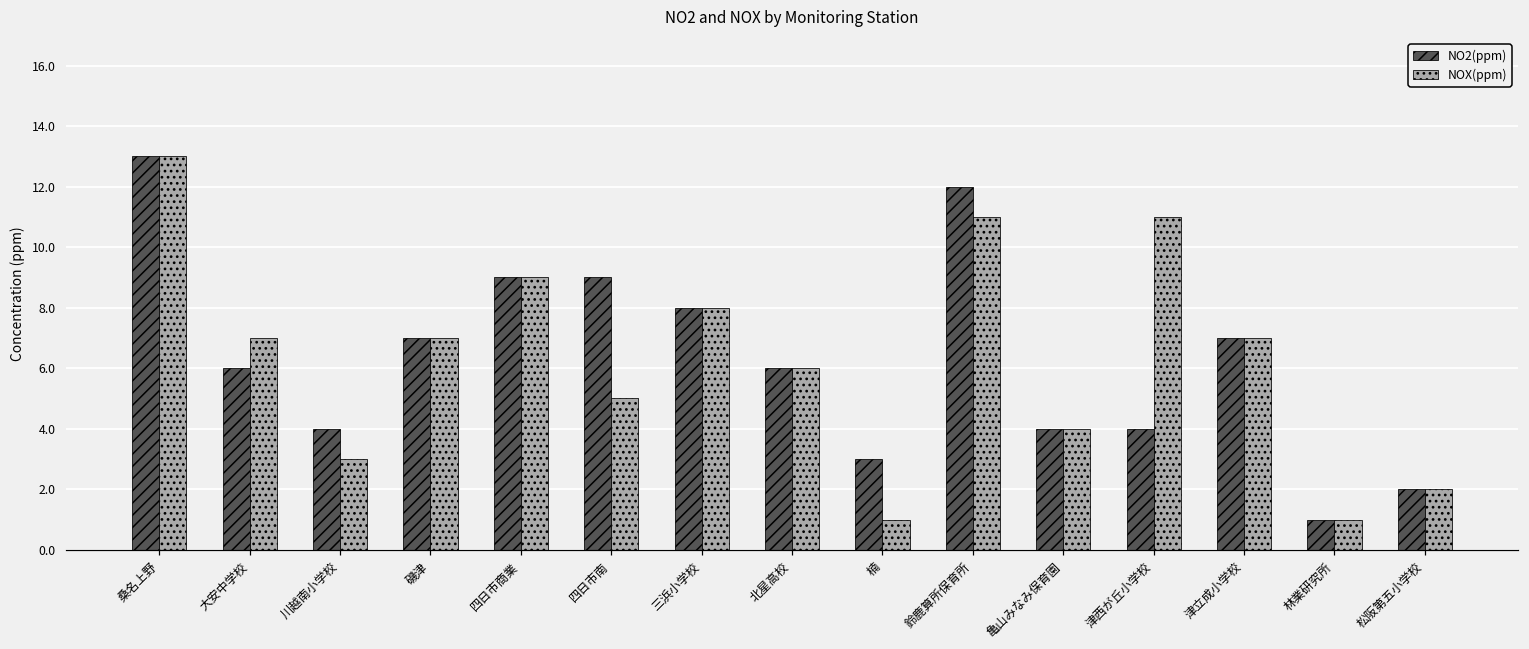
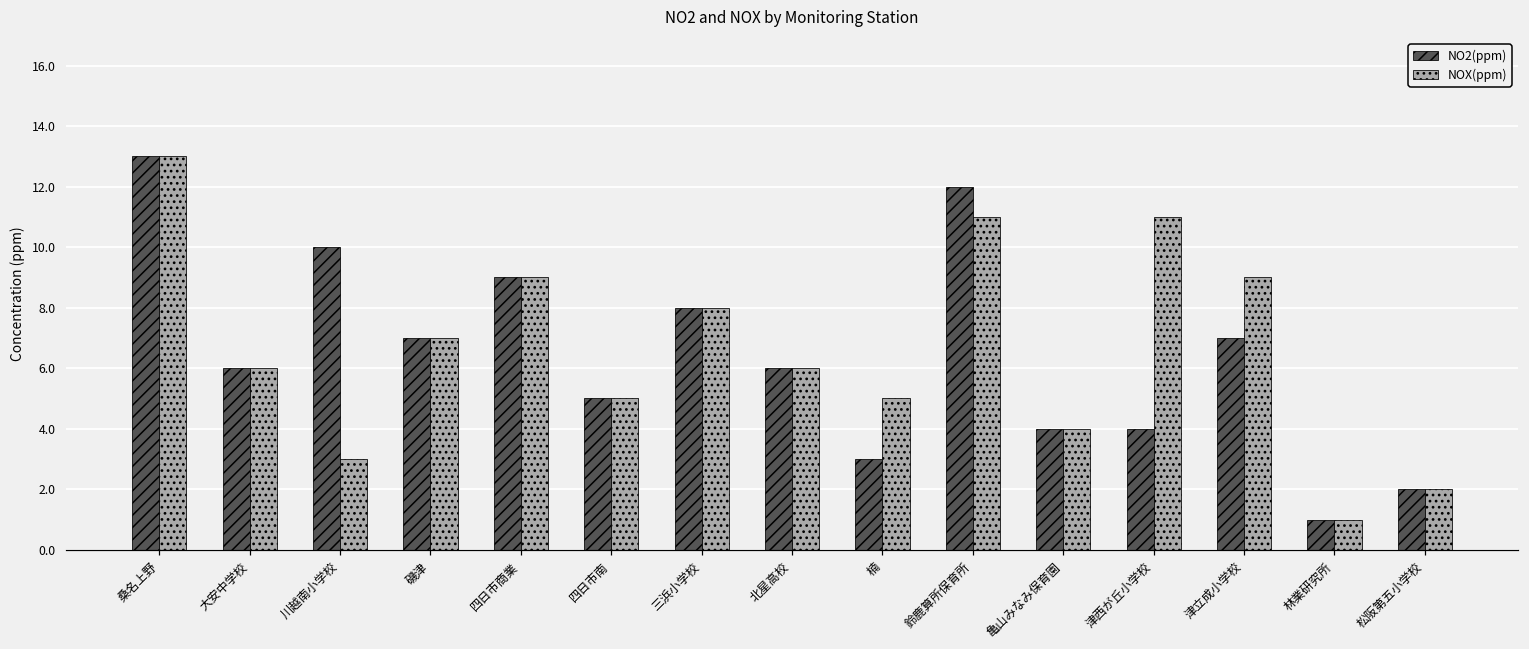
  {
    "NO2(ppm)": {
      "桑名上野": 13.0,
      "大安中学校": 6.0,
-     "川越南小学校": 4.0,
+     "川越南小学校": 10.0,
      "磯津": 7.0,
      "四日市商業": 9.0,
-     "四日市南": 9.0,
+     "四日市南": 5.0,
      "三浜小学校": 8.0,
      "北星高校": 6.0,
      "楠": 3.0,
      "鈴鹿算所保育所": 12.0,
      "亀山みなみ保育園": 4.0,
      "津西が丘小学校": 4.0,
      "津立成小学校": 7.0,
      "林業研究所": 1.0,
      "松阪第五小学校": 2.0
    },
    "NOX(ppm)": {
      "桑名上野": 13.0,
-     "大安中学校": 7.0,
+     "大安中学校": 6.0,
      "川越南小学校": 3.0,
      "磯津": 7.0,
      "四日市商業": 9.0,
      "四日市南": 5.0,
      "三浜小学校": 8.0,
      "北星高校": 6.0,
-     "楠": 1.0,
+     "楠": 5.0,
      "鈴鹿算所保育所": 11.0,
      "亀山みなみ保育園": 4.0,
      "津西が丘小学校": 11.0,
-     "津立成小学校": 7.0,
+     "津立成小学校": 9.0,
      "林業研究所": 1.0,
      "松阪第五小学校": 2.0
    }
  }
